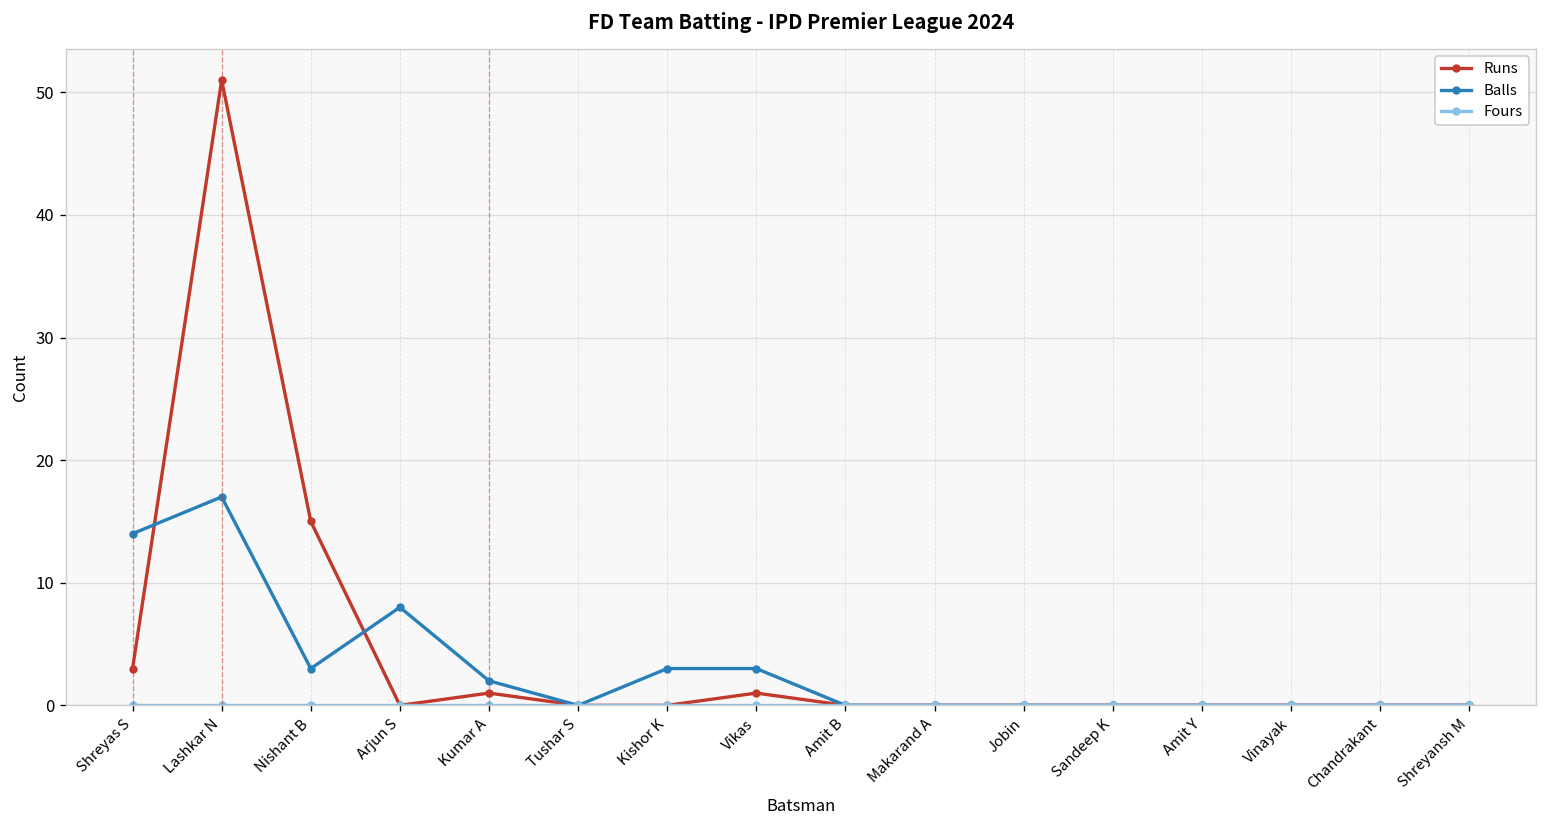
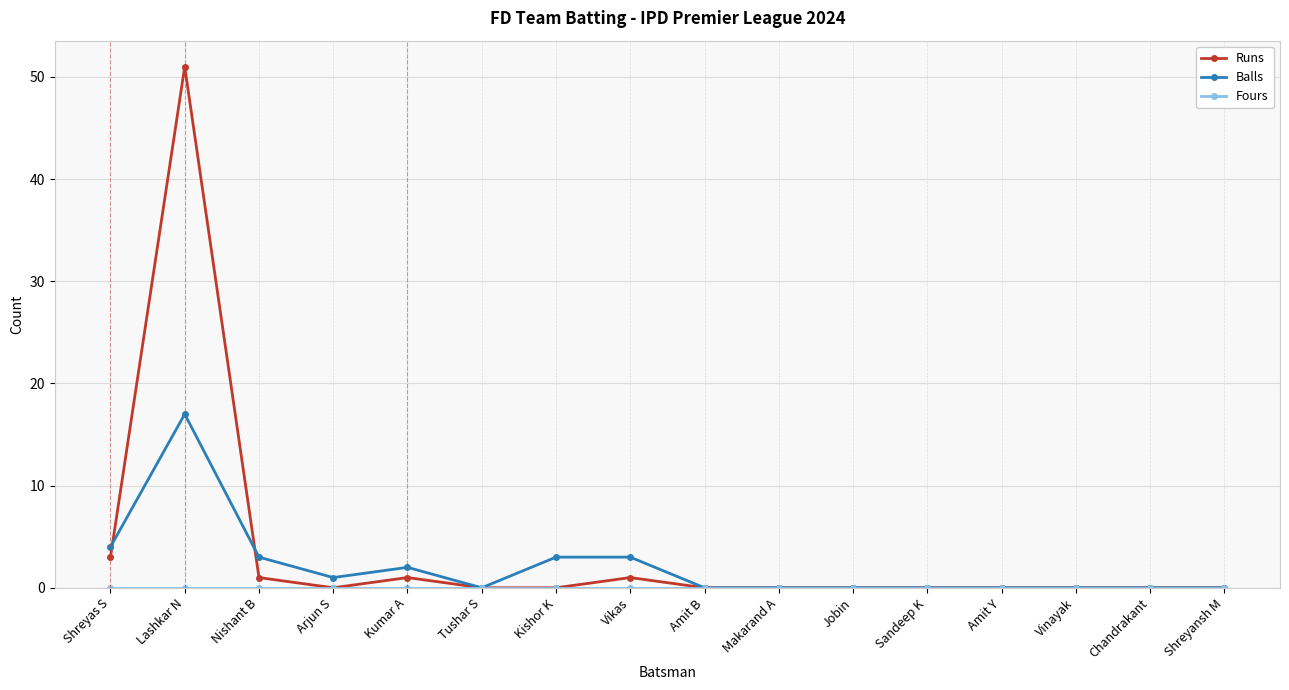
  {
    "Runs": {
      "Shreyas S": 3,
      "Lashkar N": 51,
-     "Nishant B": 15,
+     "Nishant B": 1,
      "Kumar A": 1,
      "Vikas": 1
    },
    "Balls": {
-     "Shreyas S": 14,
+     "Shreyas S": 4,
      "Lashkar N": 17,
      "Nishant B": 3,
-     "Arjun S": 8,
+     "Arjun S": 1,
      "Kumar A": 2,
      "Kishor K": 3,
      "Vikas": 3
    },
    "Fours": {
      "Shreyas S": 0,
      "Lashkar N": 0,
      "Nishant B": 0,
      "Kumar A": 0,
      "Vikas": 0
    }
  }
